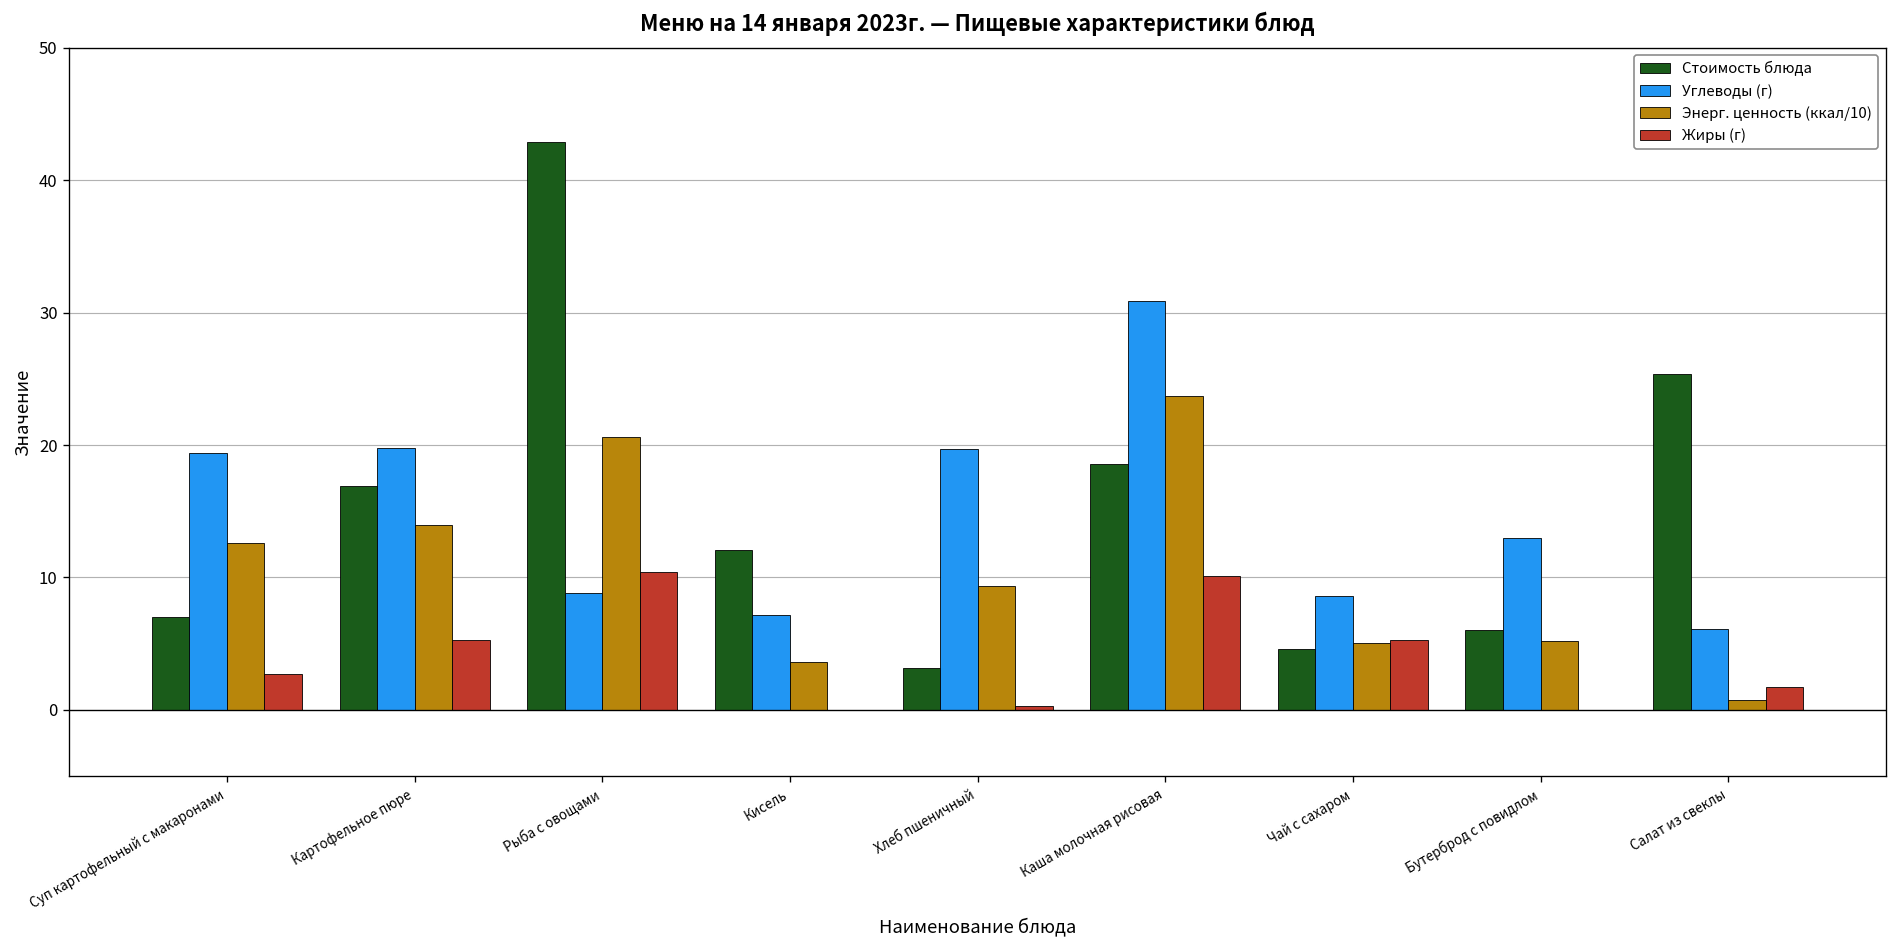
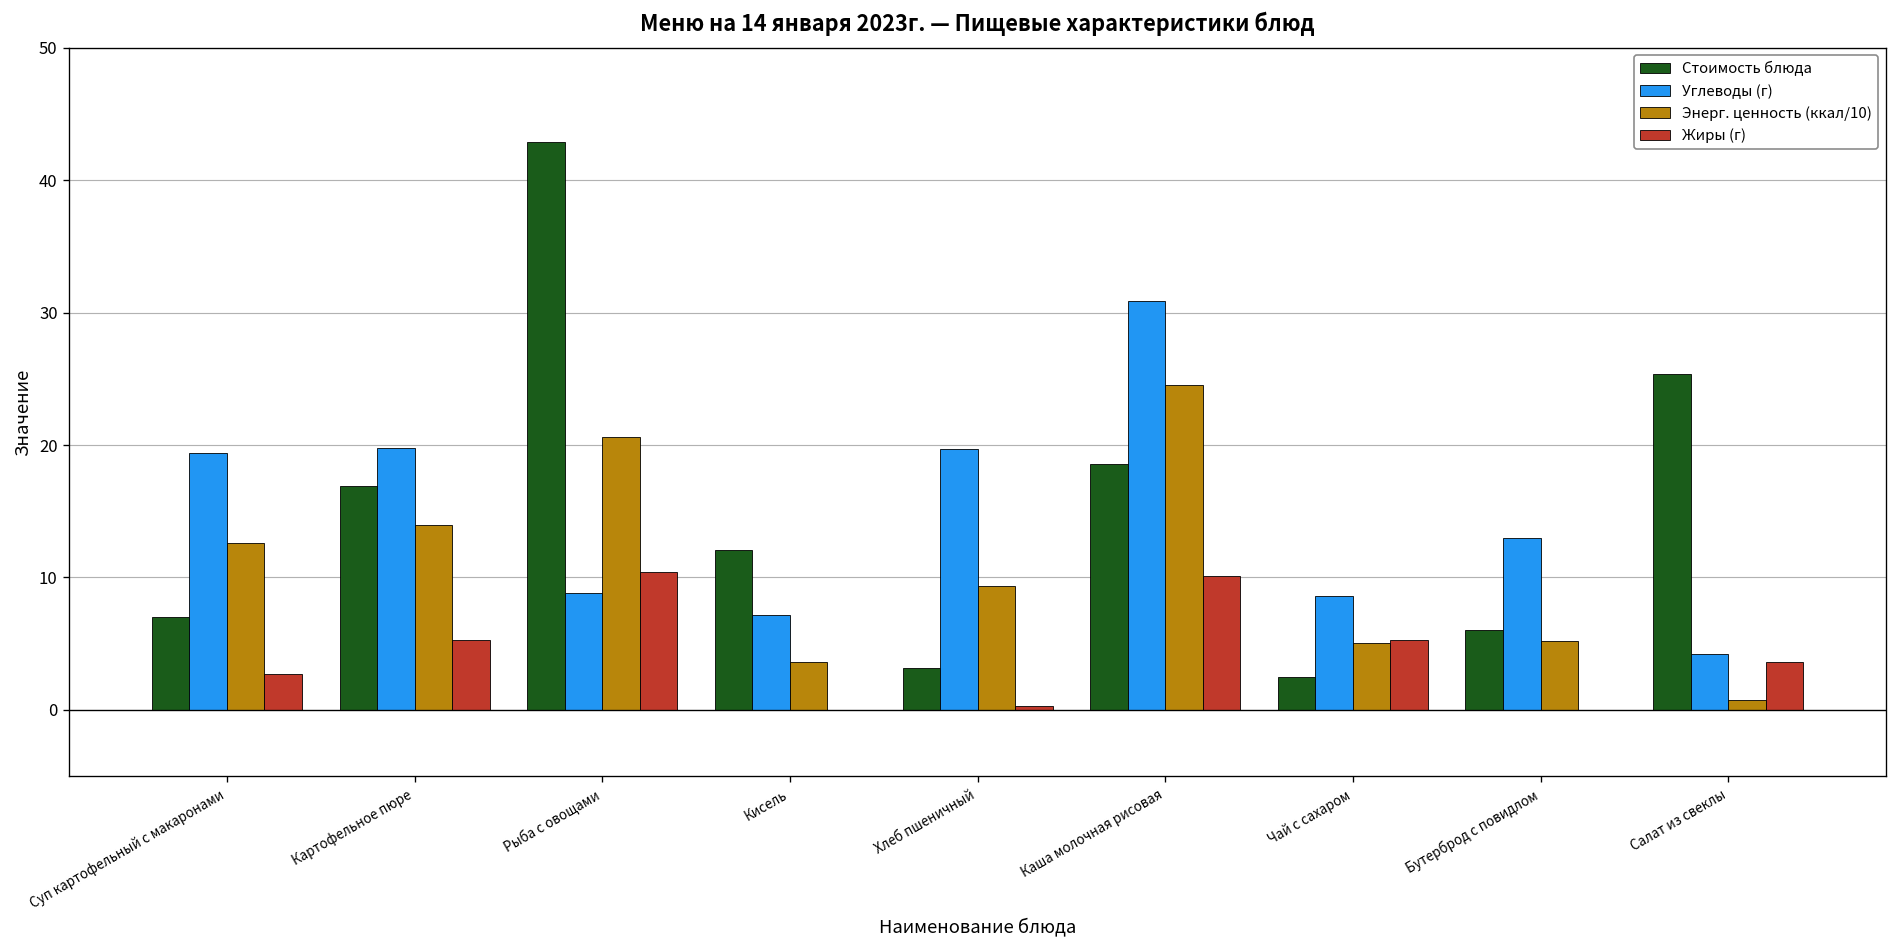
  {
    "Стоимость блюда": {
      "Суп картофельный с макаронами": 7.0,
      "Картофельное пюре": 16.9,
      "Рыба с овощами": 42.9,
      "Кисель": 12.1,
      "Хлеб пшеничный": 3.2,
      "Каша молочная рисовая": 18.6,
-     "Чай с сахаром": 4.6,
+     "Чай с сахаром": 2.5,
      "Бутерброд с повидлом": 6.0,
      "Салат из свеклы": 25.4
    },
    "Углеводы (г)": {
      "Суп картофельный с макаронами": 19.4,
      "Картофельное пюре": 19.8,
      "Рыба с овощами": 8.8,
      "Кисель": 7.2,
      "Хлеб пшеничный": 19.7,
      "Каша молочная рисовая": 30.9,
      "Чай с сахаром": 8.6,
      "Бутерброд с повидлом": 13.0,
-     "Салат из свеклы": 6.1
+     "Салат из свеклы": 4.2
    },
    "Энерг. ценность (ккал/10)": {
      "Суп картофельный с макаронами": 12.6,
      "Картофельное пюре": 13.9,
      "Рыба с овощами": 20.6,
      "Кисель": 3.6,
      "Хлеб пшеничный": 9.4,
-     "Каша молочная рисовая": 23.7,
+     "Каша молочная рисовая": 24.6,
      "Чай с сахаром": 5.1,
      "Бутерброд с повидлом": 5.2,
      "Салат из свеклы": 0.8
    },
    "Жиры (г)": {
      "Суп картофельный с макаронами": 2.7,
      "Картофельное пюре": 5.3,
      "Рыба с овощами": 10.4,
      "Кисель": 0.0,
      "Хлеб пшеничный": 0.3,
      "Каша молочная рисовая": 10.1,
      "Чай с сахаром": 5.3,
      "Бутерброд с повидлом": 0.0,
-     "Салат из свеклы": 1.7
+     "Салат из свеклы": 3.6
    }
  }
